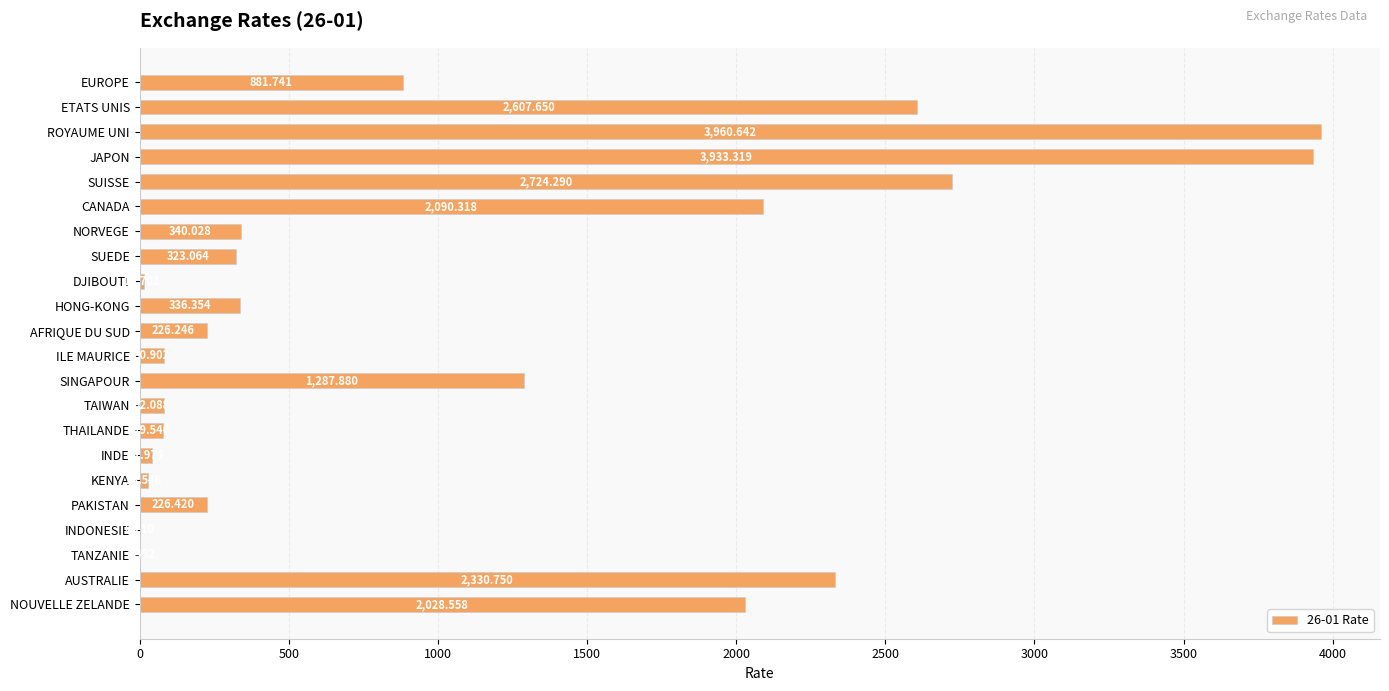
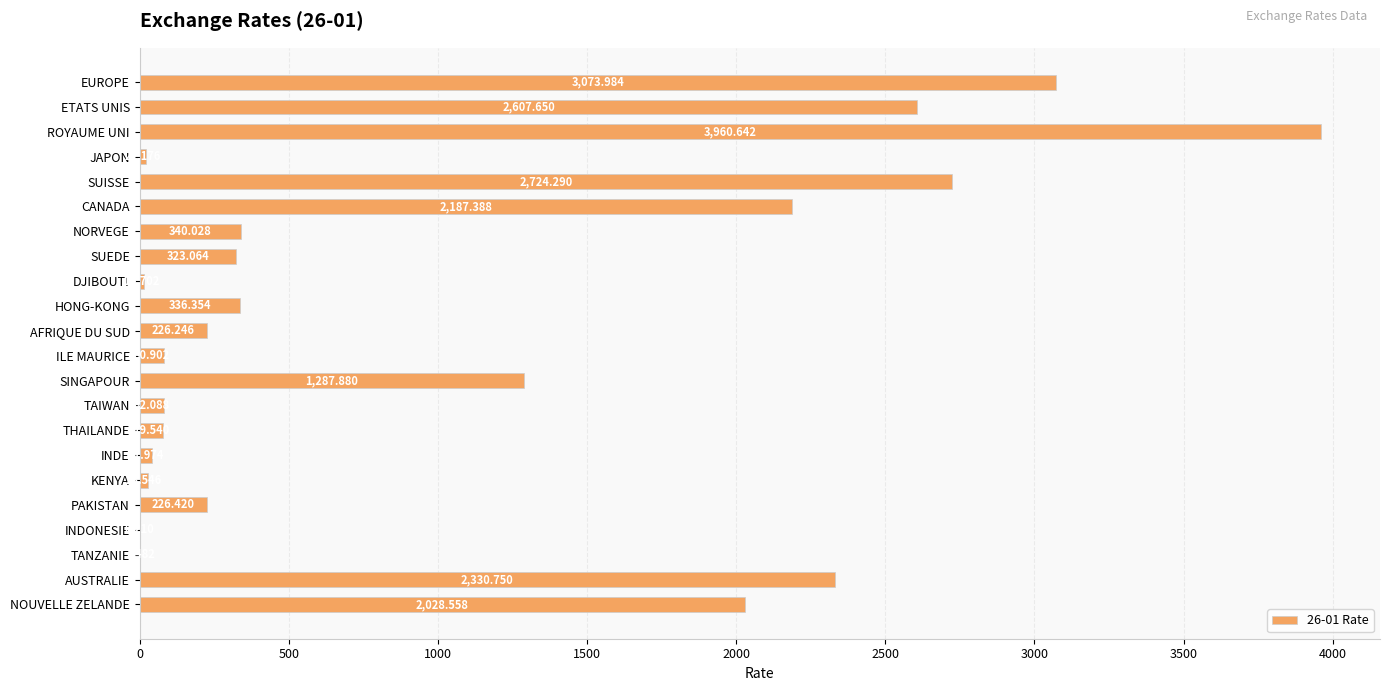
  {
-   "EUROPE": "881.741",
+   "EUROPE": "3,073.984",
    "ETATS UNIS": "2,607.650",
    "ROYAUME UNI": "3,960.642",
-   "JAPON": "3930",
+   "JAPON": "20",
    "SUISSE": "2,724.290",
-   "CANADA": "2,090.318",
+   "CANADA": "2,187.388",
    "NORVEGE": "340.028",
    "SUEDE": "323.064",
    "HONG-KONG": "336.354",
    "AFRIQUE DU SUD": "226.246",
    "ILE MAURICE": "80.902",
    "SINGAPOUR": "1,287.880",
    "TAIWAN": "82.088",
    "THAILANDE": "79.540",
    "PAKISTAN": "226.420",
    "AUSTRALIE": "2,330.750",
    "NOUVELLE ZELANDE": "2,028.558"
  }
